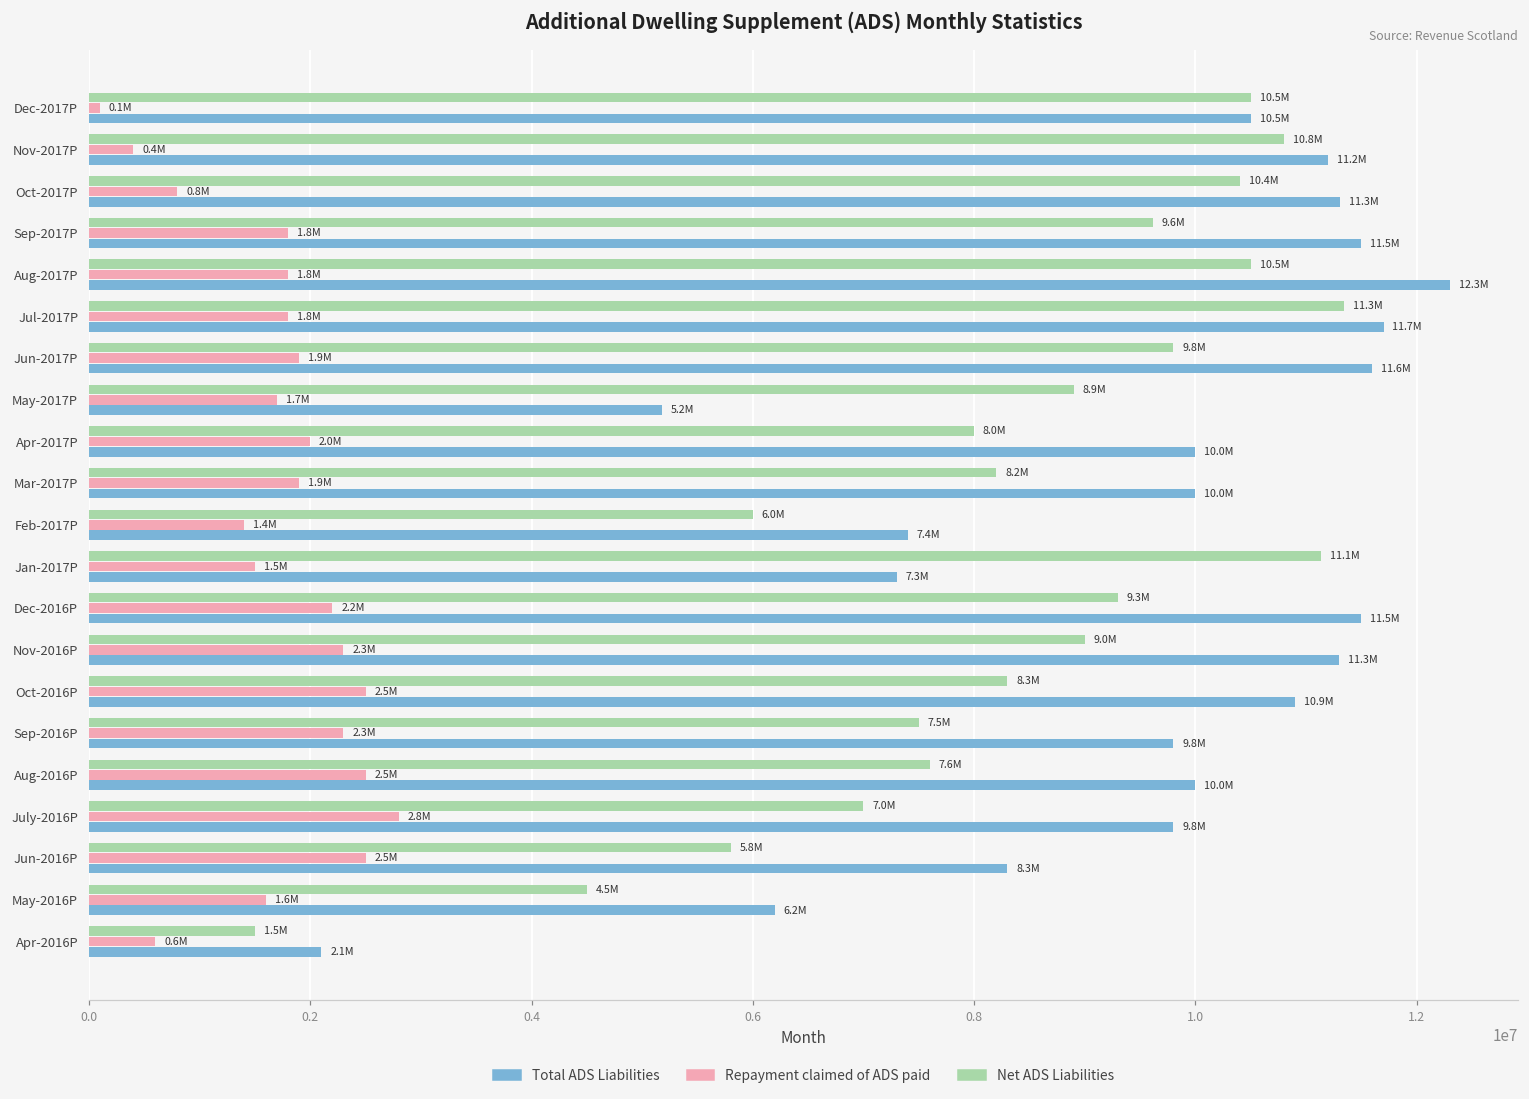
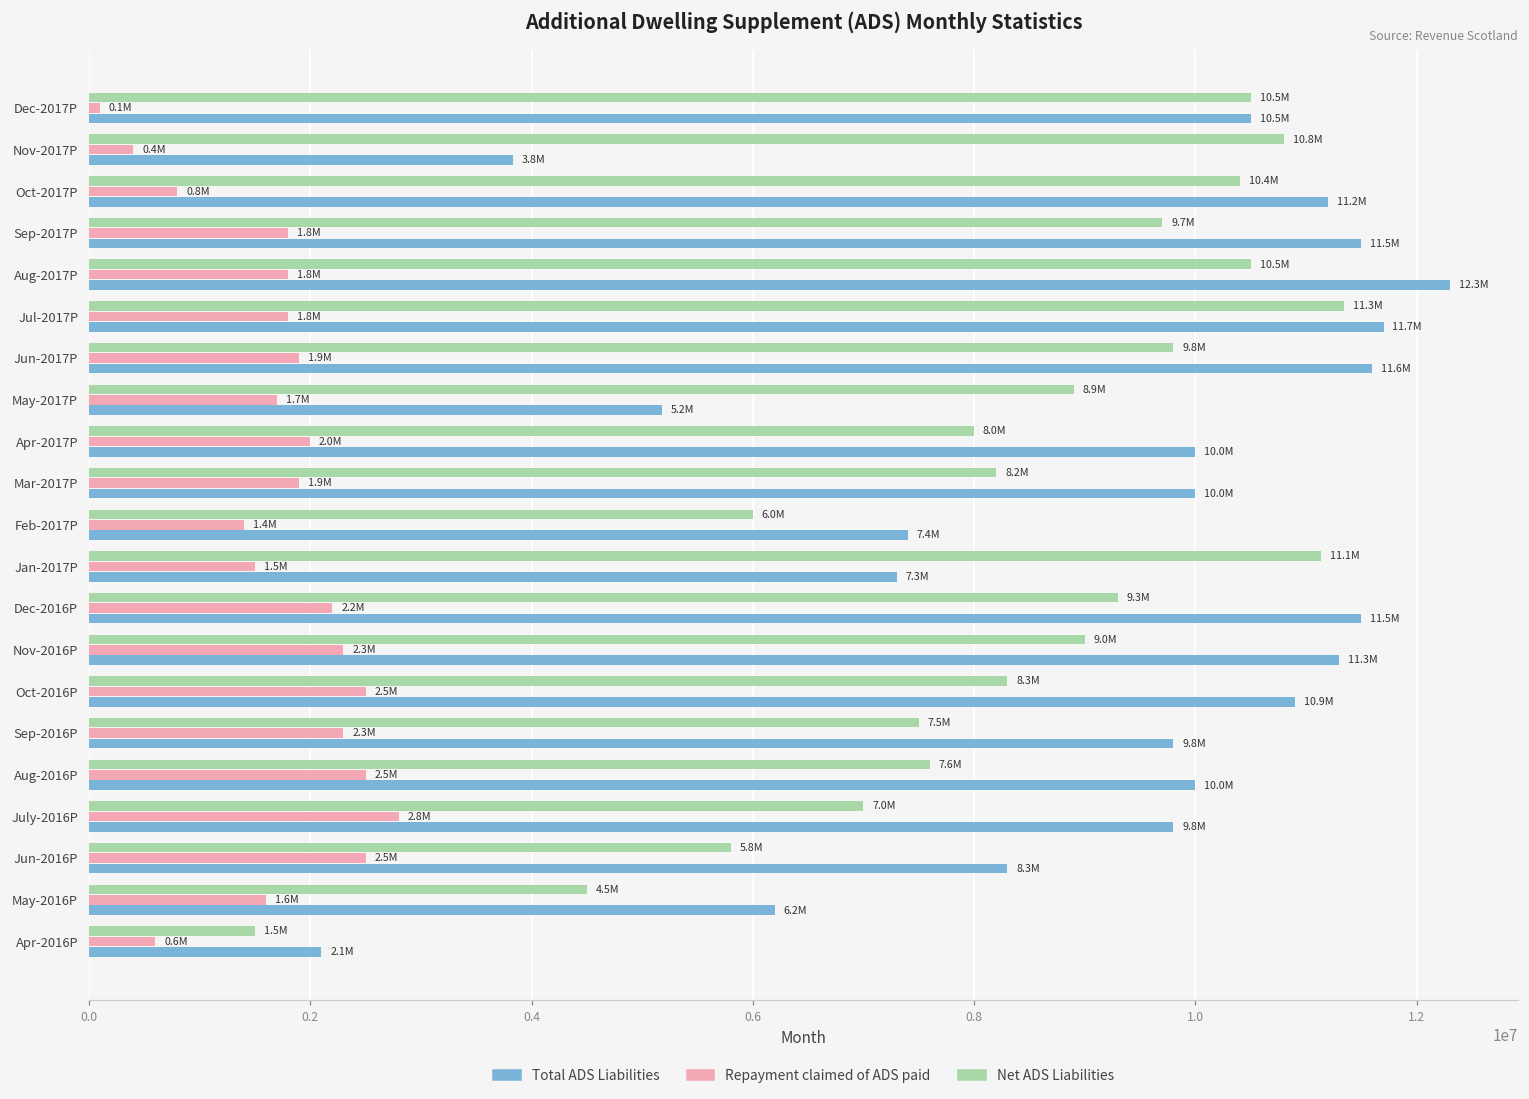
  {
    "Total ADS Liabilities": {
      "Dec-2017P": "10.5M",
-     "Nov-2017P": "11.2M",
-     "Oct-2017P": "11.3M",
+     "Nov-2017P": "3.8M",
+     "Oct-2017P": "11.2M",
      "Sep-2017P": "11.5M",
      "Aug-2017P": "12.3M",
      "Jul-2017P": "11.7M",
      "Jun-2017P": "11.6M",
      "May-2017P": "5.2M",
      "Apr-2017P": "10.0M",
      "Mar-2017P": "10.0M",
      "Feb-2017P": "7.4M",
      "Jan-2017P": "7.3M",
      "Dec-2016P": "11.5M",
      "Nov-2016P": "11.3M",
      "Oct-2016P": "10.9M",
      "Sep-2016P": "9.8M",
      "Aug-2016P": "10.0M",
      "July-2016P": "9.8M",
      "Jun-2016P": "8.3M",
      "May-2016P": "6.2M",
      "Apr-2016P": "2.1M"
    },
    "Repayment claimed of ADS paid": {
      "Dec-2017P": "0.1M",
      "Nov-2017P": "0.4M",
      "Oct-2017P": "0.8M",
      "Sep-2017P": "1.8M",
      "Aug-2017P": "1.8M",
      "Jul-2017P": "1.8M",
      "Jun-2017P": "1.9M",
      "May-2017P": "1.7M",
      "Apr-2017P": "2.0M",
      "Mar-2017P": "1.9M",
      "Feb-2017P": "1.4M",
      "Jan-2017P": "1.5M",
      "Dec-2016P": "2.2M",
      "Nov-2016P": "2.3M",
      "Oct-2016P": "2.5M",
      "Sep-2016P": "2.3M",
      "Aug-2016P": "2.5M",
      "July-2016P": "2.8M",
      "Jun-2016P": "2.5M",
      "May-2016P": "1.6M",
      "Apr-2016P": "0.6M"
    },
    "Net ADS Liabilities": {
      "Dec-2017P": "10.5M",
      "Nov-2017P": "10.8M",
      "Oct-2017P": "10.4M",
-     "Sep-2017P": "9.6M",
+     "Sep-2017P": "9.7M",
      "Aug-2017P": "10.5M",
      "Jul-2017P": "11.3M",
      "Jun-2017P": "9.8M",
      "May-2017P": "8.9M",
      "Apr-2017P": "8.0M",
      "Mar-2017P": "8.2M",
      "Feb-2017P": "6.0M",
      "Jan-2017P": "11.1M",
      "Dec-2016P": "9.3M",
      "Nov-2016P": "9.0M",
      "Oct-2016P": "8.3M",
      "Sep-2016P": "7.5M",
      "Aug-2016P": "7.6M",
      "July-2016P": "7.0M",
      "Jun-2016P": "5.8M",
      "May-2016P": "4.5M",
      "Apr-2016P": "1.5M"
    }
  }
